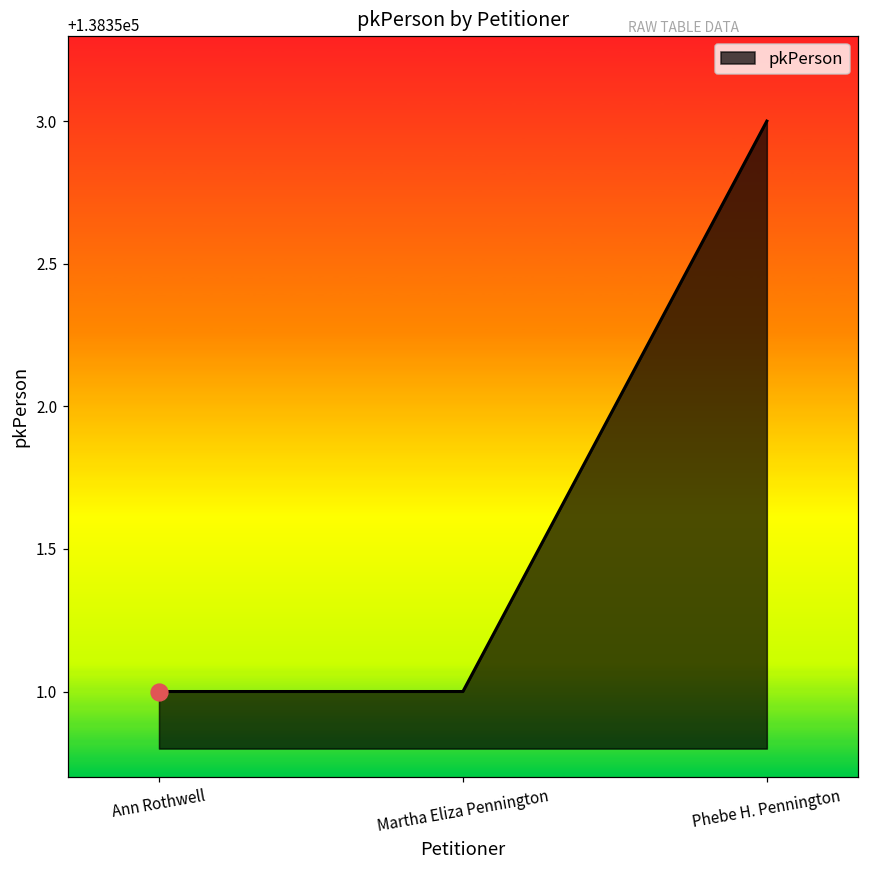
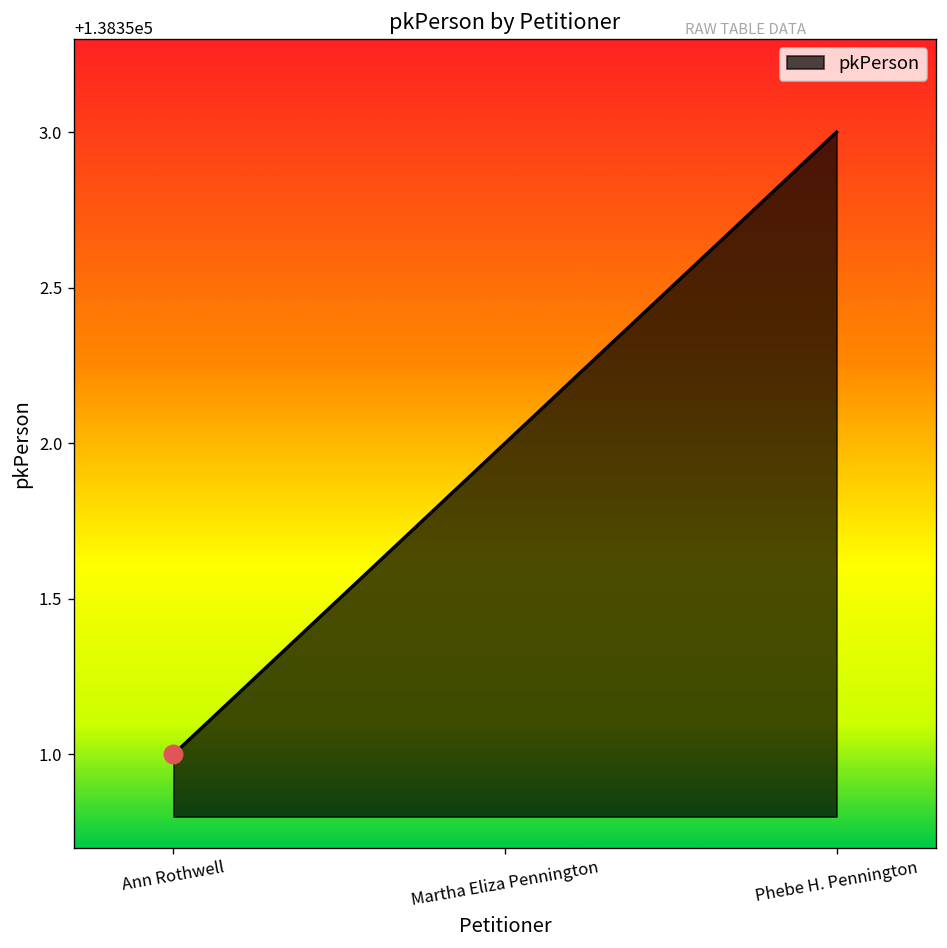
  {
    "pkPerson": {
-     "Martha Eliza Pennington": 138351,
+     "Martha Eliza Pennington": 138352,
      "Phebe H. Pennington": 138353
    }
  }
